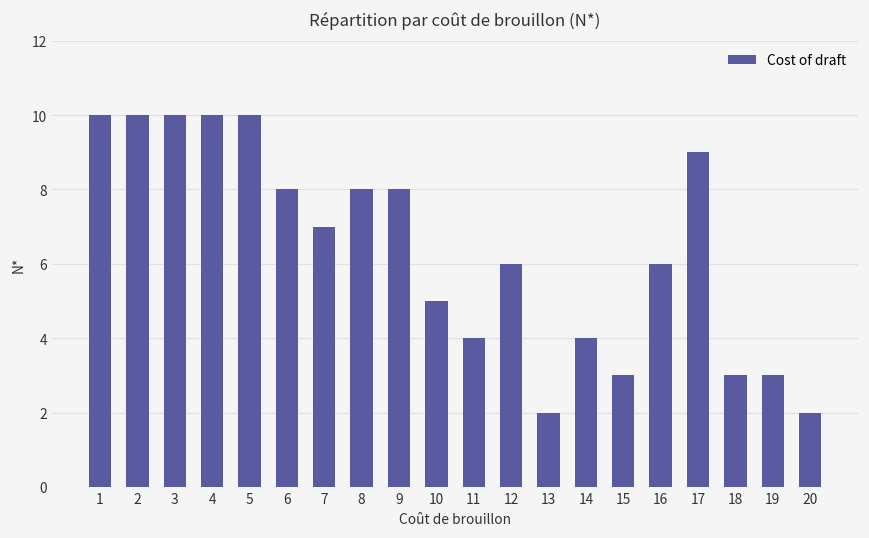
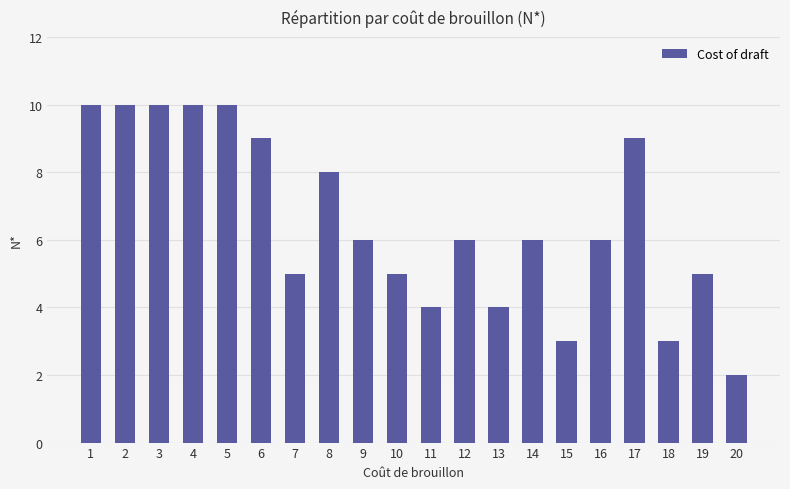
  {
    "1": 10,
    "2": 10,
    "3": 10,
    "4": 10,
    "5": 10,
-   "6": 8,
-   "7": 7,
+   "6": 9,
+   "7": 5,
    "8": 8,
-   "9": 8,
+   "9": 6,
    "10": 5,
    "11": 4,
    "12": 6,
-   "13": 2,
-   "14": 4,
+   "13": 4,
+   "14": 6,
    "15": 3,
    "16": 6,
    "17": 9,
    "18": 3,
-   "19": 3,
+   "19": 5,
    "20": 2
  }
